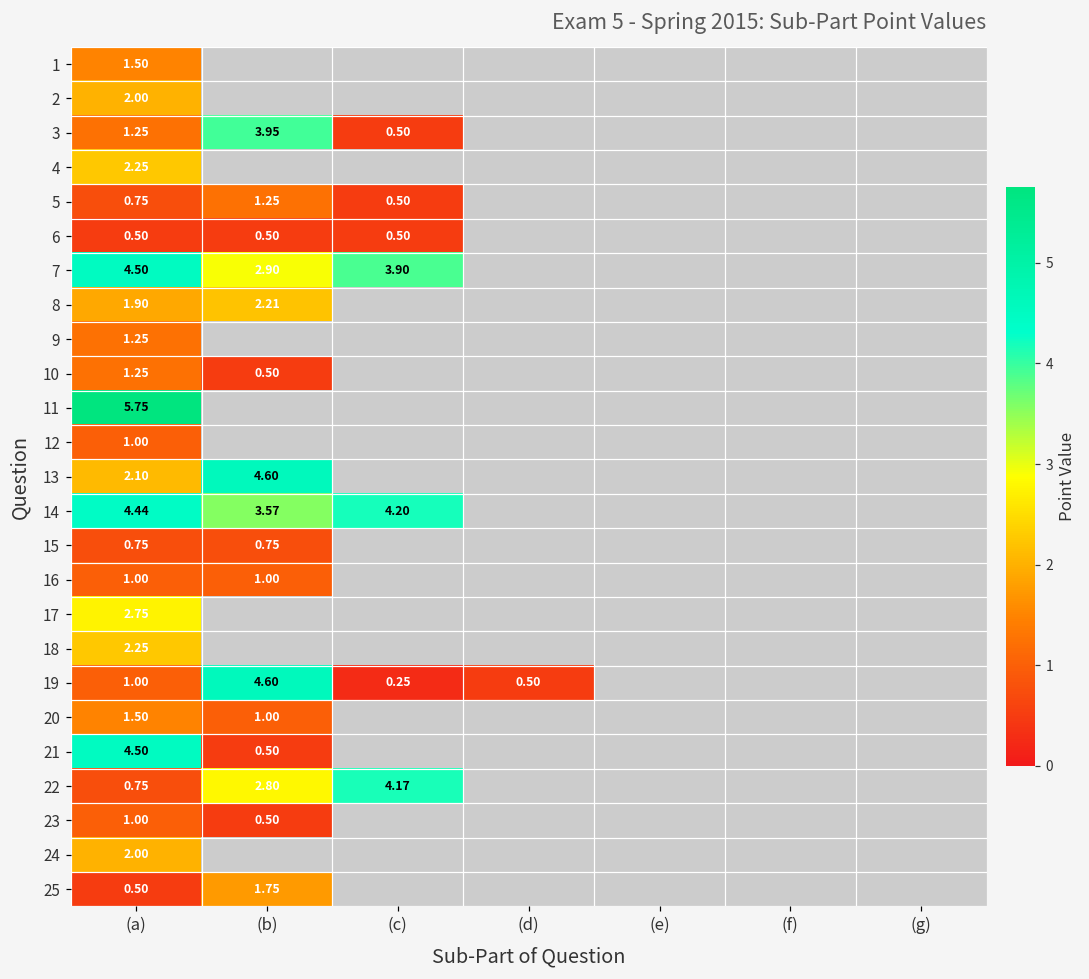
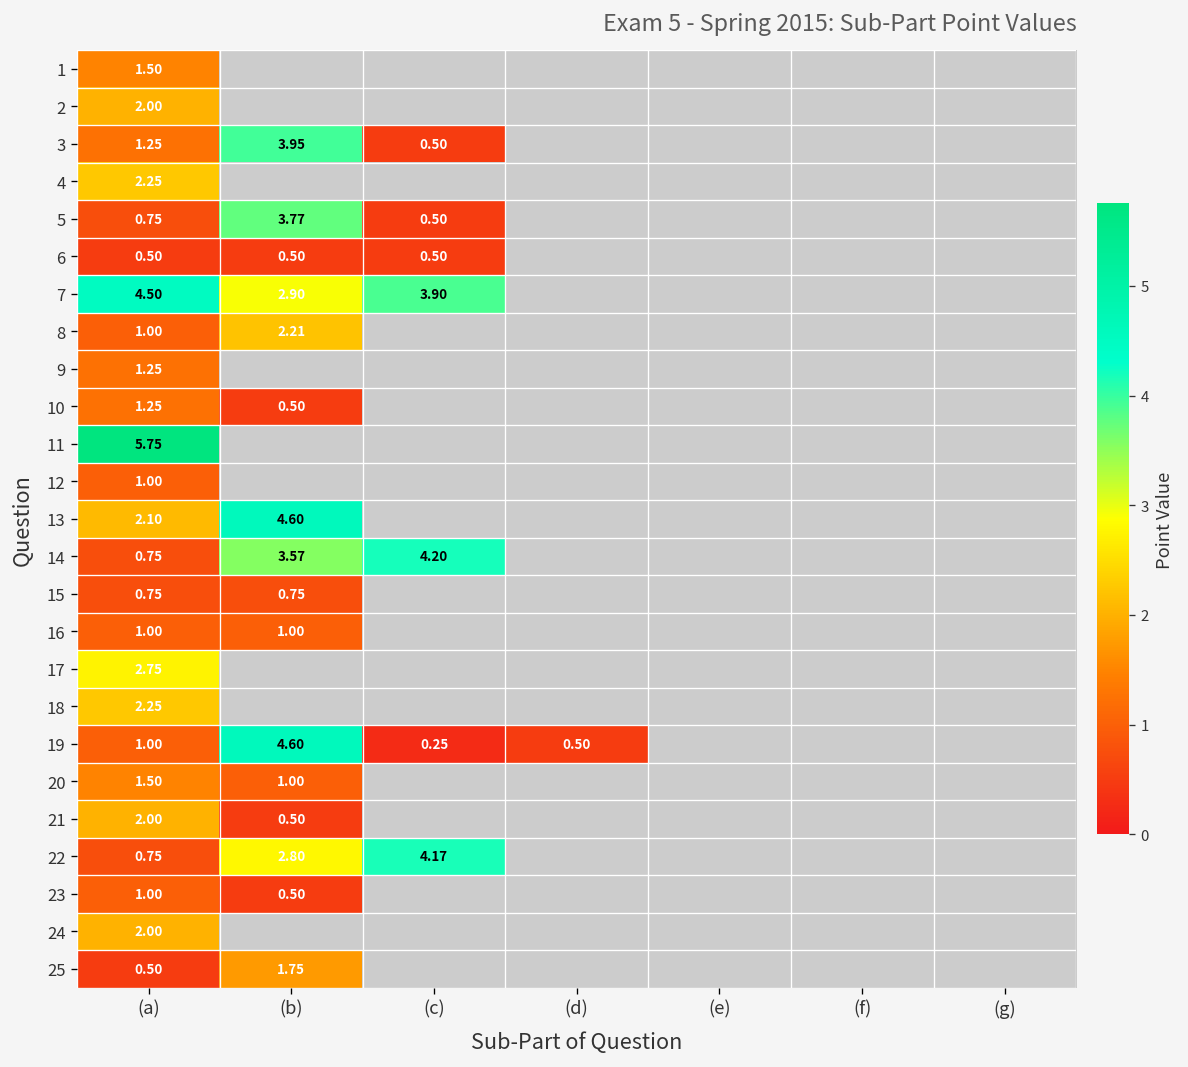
  {
    "1": {
      "(a)": 1.50
    },
    "2": {
      "(a)": 2.00
    },
    "3": {
      "(a)": 1.25,
      "(b)": 3.95,
      "(c)": 0.50
    },
    "4": {
      "(a)": 2.25
    },
    "5": {
      "(a)": 0.75,
-     "(b)": 1.25,
+     "(b)": 3.77,
      "(c)": 0.50
    },
    "6": {
      "(a)": 0.50,
      "(b)": 0.50,
      "(c)": 0.50
    },
    "7": {
      "(a)": 4.50,
      "(b)": 2.90,
      "(c)": 3.90
    },
    "8": {
-     "(a)": 1.90,
+     "(a)": 1.00,
      "(b)": 2.21
    },
    "9": {
      "(a)": 1.25
    },
    "10": {
      "(a)": 1.25,
      "(b)": 0.50
    },
    "11": {
      "(a)": 5.75
    },
    "12": {
      "(a)": 1.00
    },
    "13": {
      "(a)": 2.10,
      "(b)": 4.60
    },
    "14": {
-     "(a)": 4.44,
+     "(a)": 0.75,
      "(b)": 3.57,
      "(c)": 4.20
    },
    "15": {
      "(a)": 0.75,
      "(b)": 0.75
    },
    "16": {
      "(a)": 1.00,
      "(b)": 1.00
    },
    "17": {
      "(a)": 2.75
    },
    "18": {
      "(a)": 2.25
    },
    "19": {
      "(a)": 1.00,
      "(b)": 4.60,
      "(c)": 0.25,
      "(d)": 0.50
    },
    "20": {
      "(a)": 1.50,
      "(b)": 1.00
    },
    "21": {
-     "(a)": 4.50,
+     "(a)": 2.00,
      "(b)": 0.50
    },
    "22": {
      "(a)": 0.75,
      "(b)": 2.80,
      "(c)": 4.17
    },
    "23": {
      "(a)": 1.00,
      "(b)": 0.50
    },
    "24": {
      "(a)": 2.00
    },
    "25": {
      "(a)": 0.50,
      "(b)": 1.75
    }
  }
